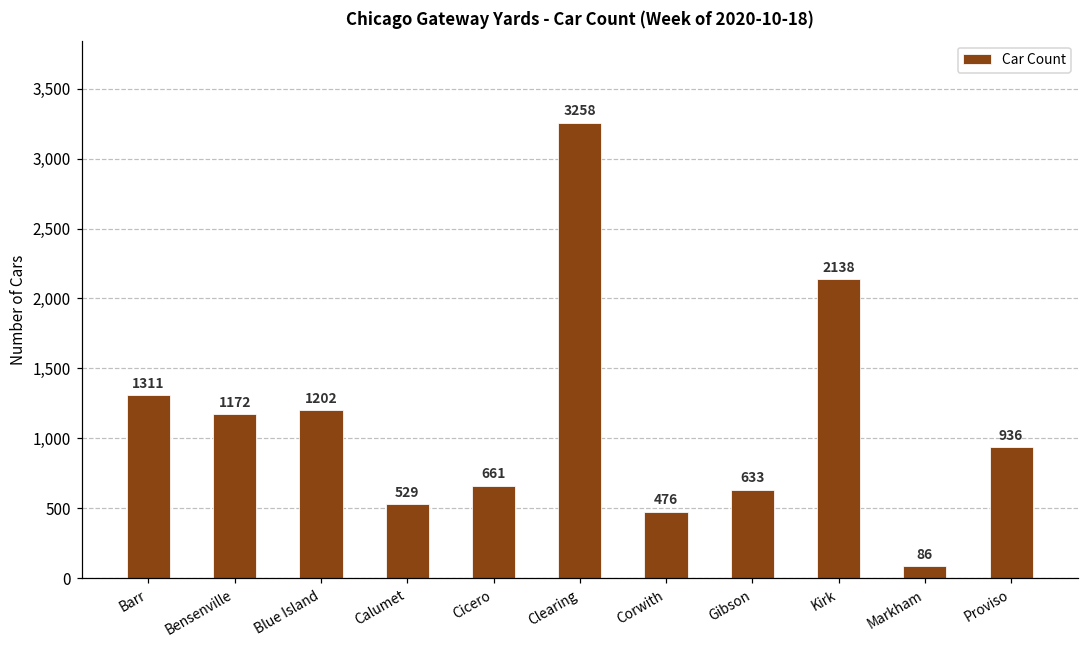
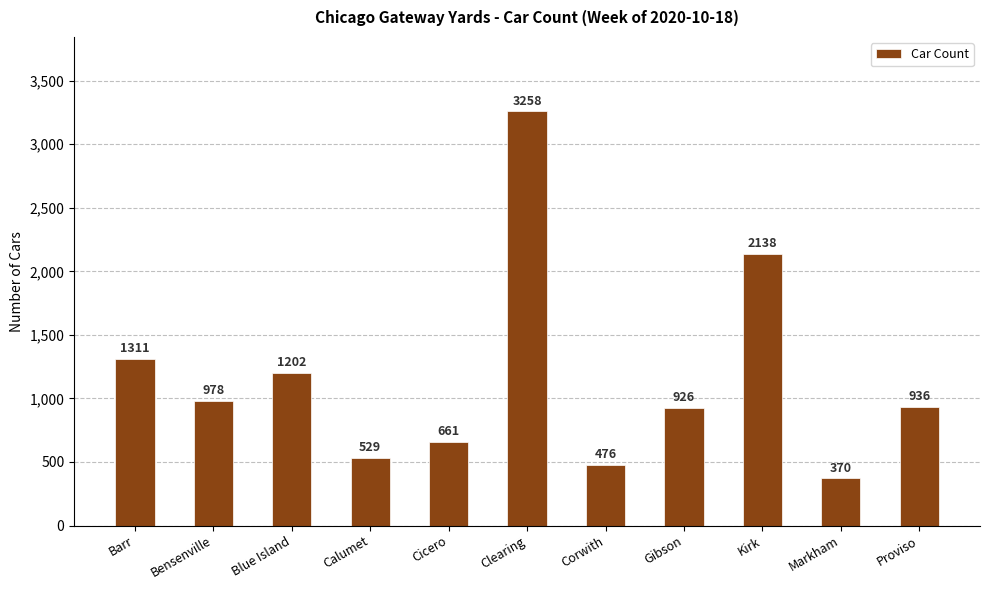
  {
    "Barr": 1311,
-   "Bensenville": 1172,
+   "Bensenville": 978,
    "Blue Island": 1202,
    "Calumet": 529,
    "Cicero": 661,
    "Clearing": 3258,
    "Corwith": 476,
-   "Gibson": 633,
+   "Gibson": 926,
    "Kirk": 2138,
-   "Markham": 86,
+   "Markham": 370,
    "Proviso": 936
  }
